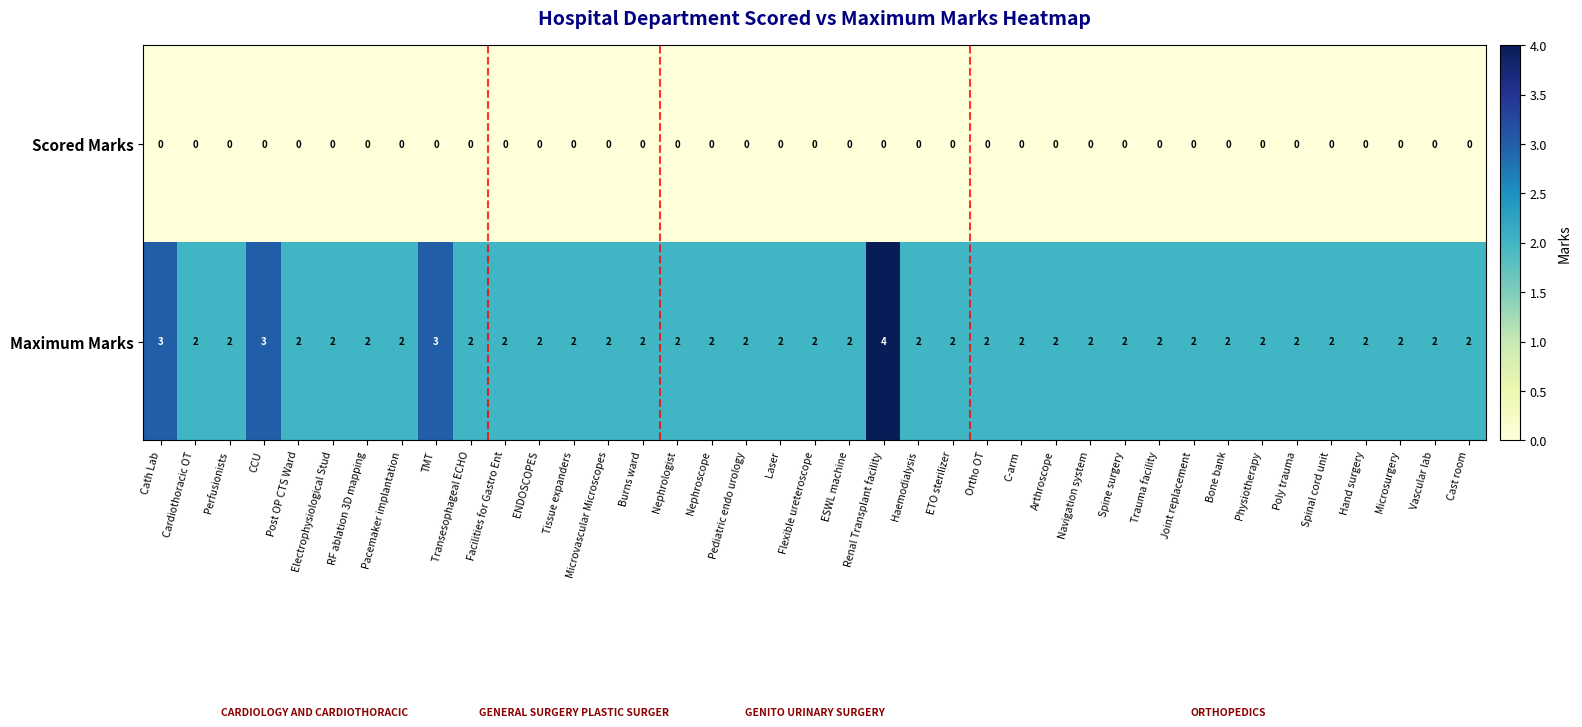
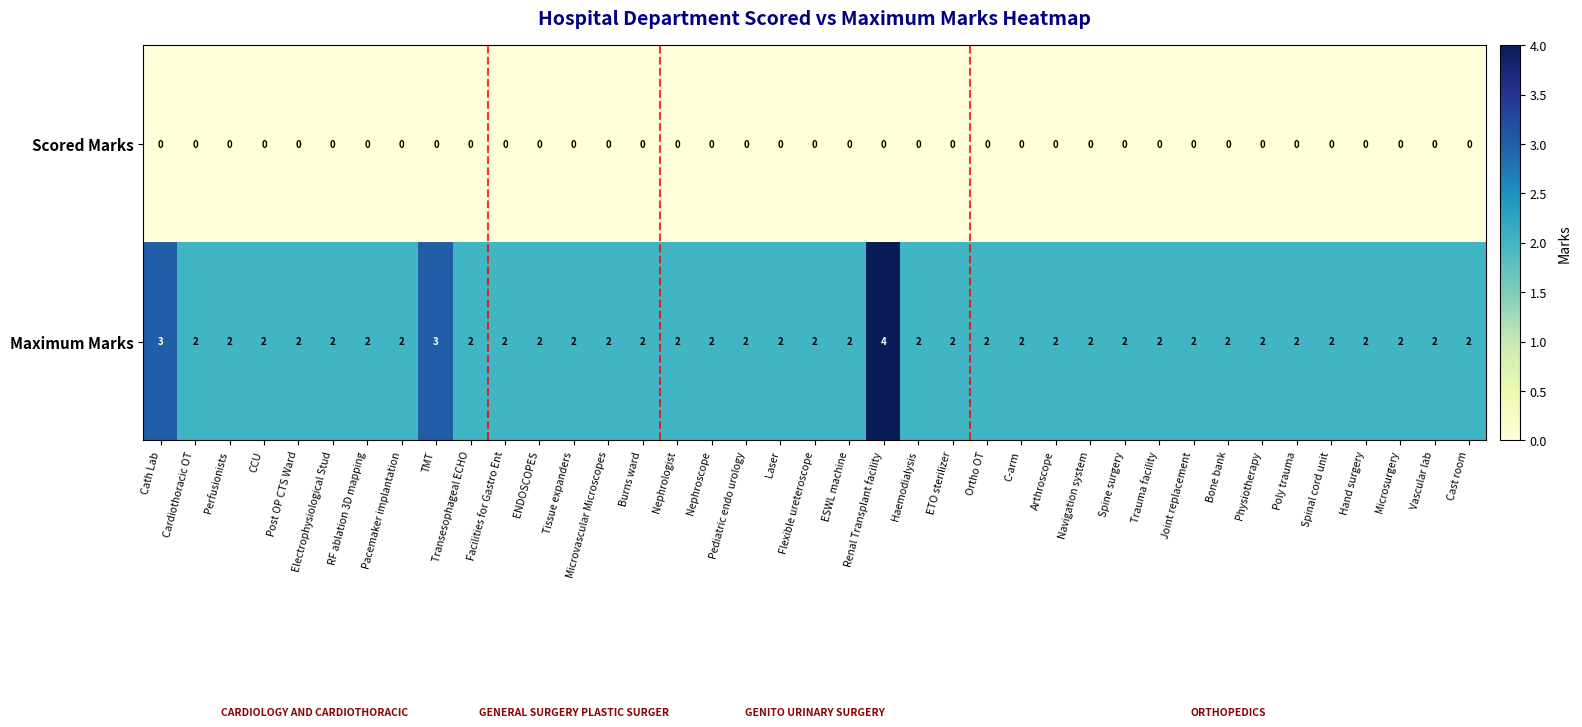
  {
    "Scored Marks": {
      "Cath Lab": 0,
      "Cardiothoracic OT": 0,
      "Perfusionists": 0,
      "CCU": 0,
      "Post OP CTS Ward": 0,
      "Electrophysiological Stud": 0,
      "RF ablation 3D mapping": 0,
      "Pacemaker implantation": 0,
      "TMT": 0,
      "Transesophageal ECHO": 0,
      "Facilities for Gastro Ent": 0,
      "ENDOSCOPES": 0,
      "Tissue expanders": 0,
      "Microvascular Microscopes": 0,
      "Burns ward": 0,
      "Nephrologist": 0,
      "Nephroscope": 0,
      "Pediatric endo urology": 0,
      "Laser": 0,
      "Flexible ureteroscope": 0,
      "ESWL machine": 0,
      "Renal Transplant facility": 0,
      "Haemodialysis": 0,
      "ETO sterilizer": 0,
      "Ortho OT": 0,
      "C-arm": 0,
      "Arthroscope": 0,
      "Navigation system": 0,
      "Spine surgery": 0,
      "Trauma facility": 0,
      "Joint replacement": 0,
      "Bone bank": 0,
      "Physiotherapy": 0,
      "Poly trauma": 0,
      "Spinal cord unit": 0,
      "Hand surgery": 0,
      "Microsurgery": 0,
      "Vascular lab": 0,
      "Cast room": 0
    },
    "Maximum Marks": {
      "Cath Lab": 3,
      "Cardiothoracic OT": 2,
      "Perfusionists": 2,
-     "CCU": 3,
+     "CCU": 2,
      "Post OP CTS Ward": 2,
      "Electrophysiological Stud": 2,
      "RF ablation 3D mapping": 2,
      "Pacemaker implantation": 2,
      "TMT": 3,
      "Transesophageal ECHO": 2,
      "Facilities for Gastro Ent": 2,
      "ENDOSCOPES": 2,
      "Tissue expanders": 2,
      "Microvascular Microscopes": 2,
      "Burns ward": 2,
      "Nephrologist": 2,
      "Nephroscope": 2,
      "Pediatric endo urology": 2,
      "Laser": 2,
      "Flexible ureteroscope": 2,
      "ESWL machine": 2,
      "Renal Transplant facility": 4,
      "Haemodialysis": 2,
      "ETO sterilizer": 2,
      "Ortho OT": 2,
      "C-arm": 2,
      "Arthroscope": 2,
      "Navigation system": 2,
      "Spine surgery": 2,
      "Trauma facility": 2,
      "Joint replacement": 2,
      "Bone bank": 2,
      "Physiotherapy": 2,
      "Poly trauma": 2,
      "Spinal cord unit": 2,
      "Hand surgery": 2,
      "Microsurgery": 2,
      "Vascular lab": 2,
      "Cast room": 2
    }
  }
